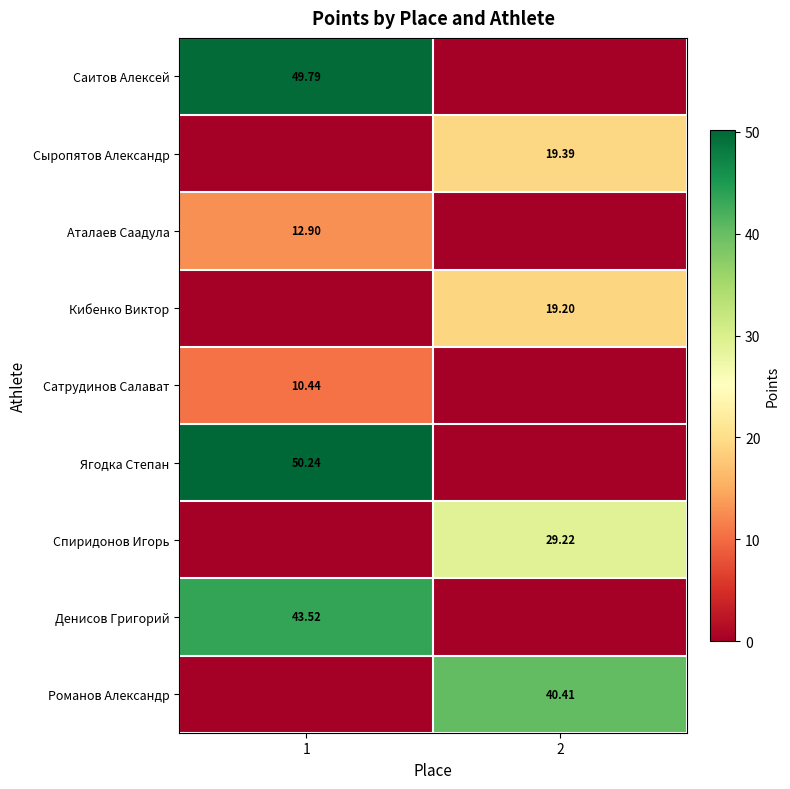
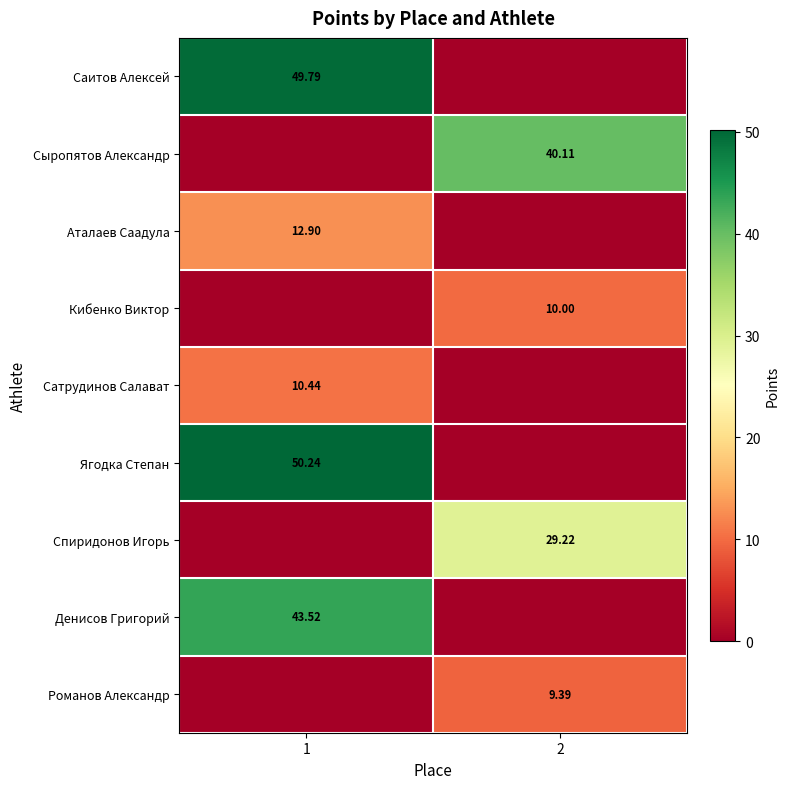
  {
    "Саитов Алексей": {
      "1": 49.79
    },
    "Сыропятов Александр": {
-     "2": 19.39
+     "2": 40.11
    },
    "Аталаев Саадула": {
      "1": 12.90
    },
    "Кибенко Виктор": {
-     "2": 19.20
+     "2": 10.00
    },
    "Сатрудинов Салават": {
      "1": 10.44
    },
    "Ягодка Степан": {
      "1": 50.24
    },
    "Спиридонов Игорь": {
      "2": 29.22
    },
    "Денисов Григорий": {
      "1": 43.52
    },
    "Романов Александр": {
-     "2": 40.41
+     "2": 9.39
    }
  }
